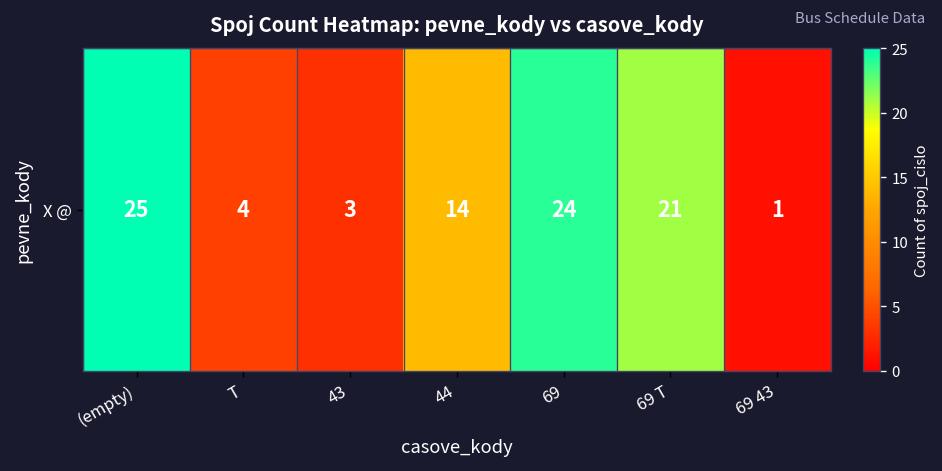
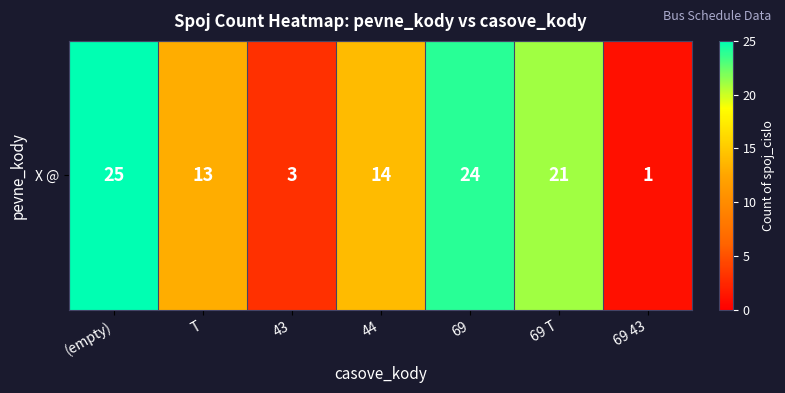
  {
    "X @": {
      "(empty)": 25,
-     "T": 4,
+     "T": 13,
      "43": 3,
      "44": 14,
      "69": 24,
      "69 T": 21,
      "69 43": 1
    }
  }
